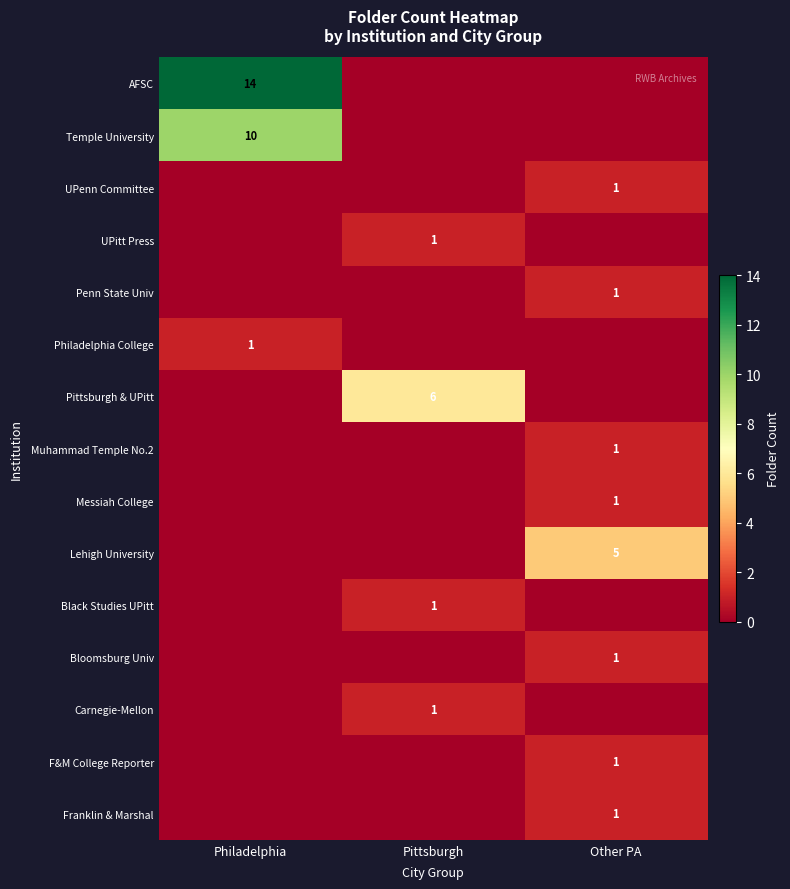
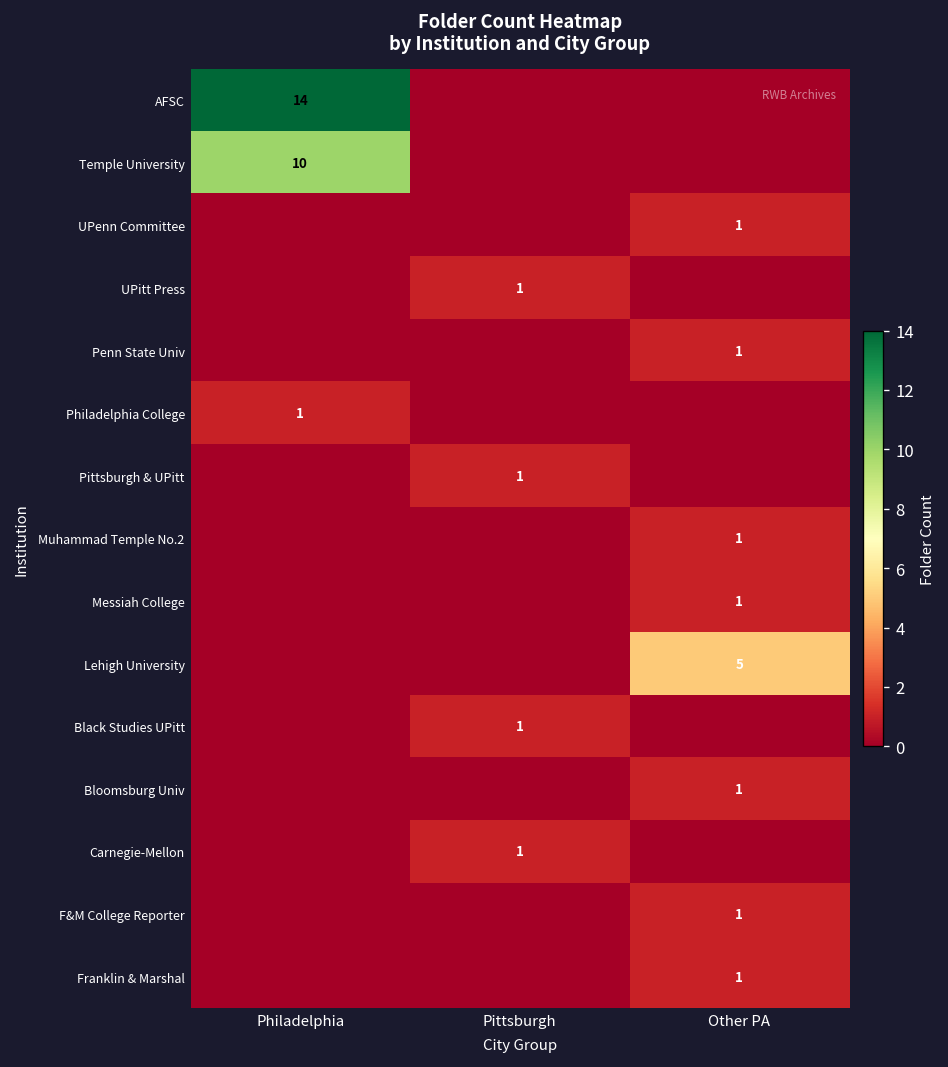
  {
    "AFSC": {
      "Philadelphia": 14
    },
    "Temple University": {
      "Philadelphia": 10
    },
    "UPenn Committee": {
      "Other PA": 1
    },
    "UPitt Press": {
      "Pittsburgh": 1
    },
    "Penn State Univ": {
      "Other PA": 1
    },
    "Philadelphia College": {
      "Philadelphia": 1
    },
    "Pittsburgh & UPitt": {
-     "Pittsburgh": 6
+     "Pittsburgh": 1
    },
    "Muhammad Temple No.2": {
      "Other PA": 1
    },
    "Messiah College": {
      "Other PA": 1
    },
    "Lehigh University": {
      "Other PA": 5
    },
    "Black Studies UPitt": {
      "Pittsburgh": 1
    },
    "Bloomsburg Univ": {
      "Other PA": 1
    },
    "Carnegie-Mellon": {
      "Pittsburgh": 1
    },
    "F&M College Reporter": {
      "Other PA": 1
    },
    "Franklin & Marshal": {
      "Other PA": 1
    }
  }
